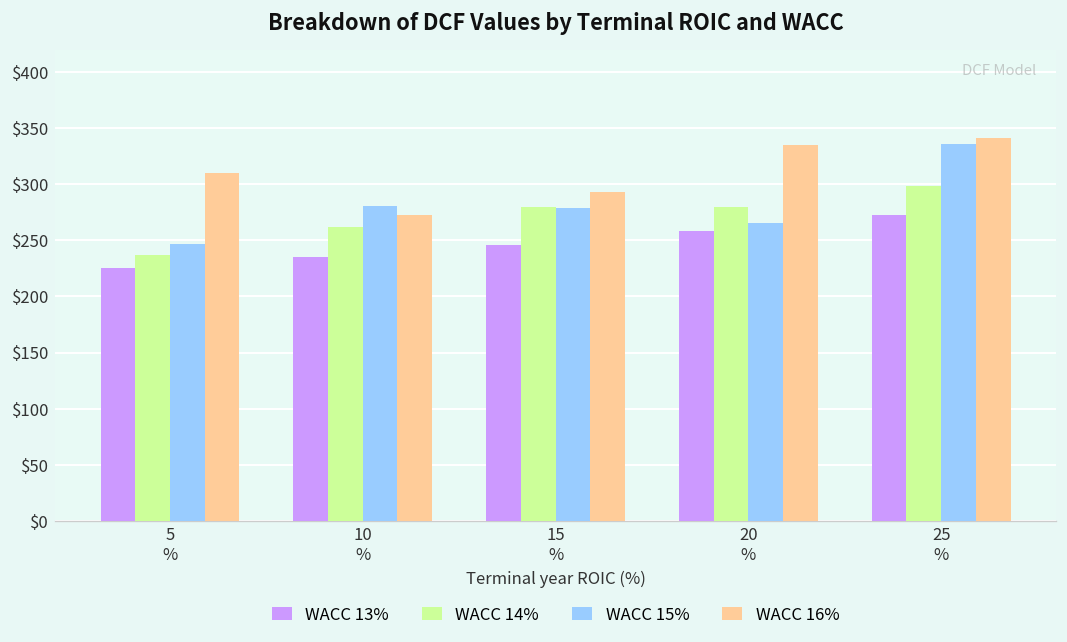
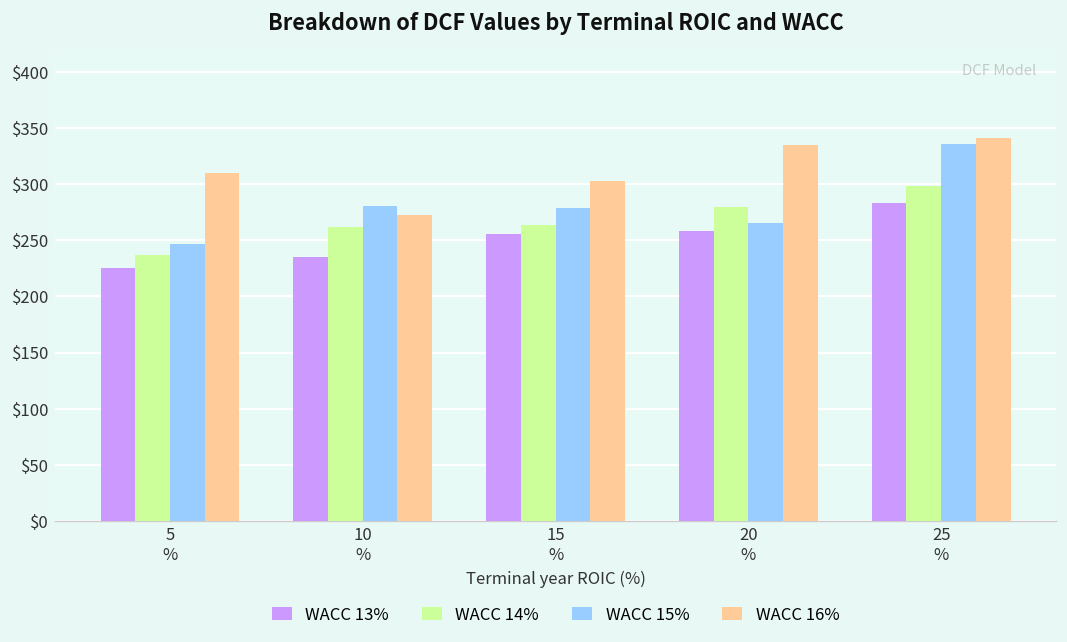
  {
    "WACC 13%": {
      "5 %": "$230",
      "10 %": "$240",
-     "15 %": "$250",
+     "15 %": "$260",
      "20 %": "$260",
-     "25 %": "$270"
+     "25 %": "$280"
    },
    "WACC 14%": {
      "5 %": "$240",
      "10 %": "$260",
-     "15 %": "$280",
+     "15 %": "$260",
      "20 %": "$280",
      "25 %": "$300"
    },
    "WACC 15%": {
      "5 %": "$250",
      "10 %": "$280",
      "15 %": "$280",
      "20 %": "$270",
      "25 %": "$340"
    },
    "WACC 16%": {
      "5 %": "$310",
      "10 %": "$270",
-     "15 %": "$290",
+     "15 %": "$300",
      "20 %": "$340",
      "25 %": "$340"
    }
  }
